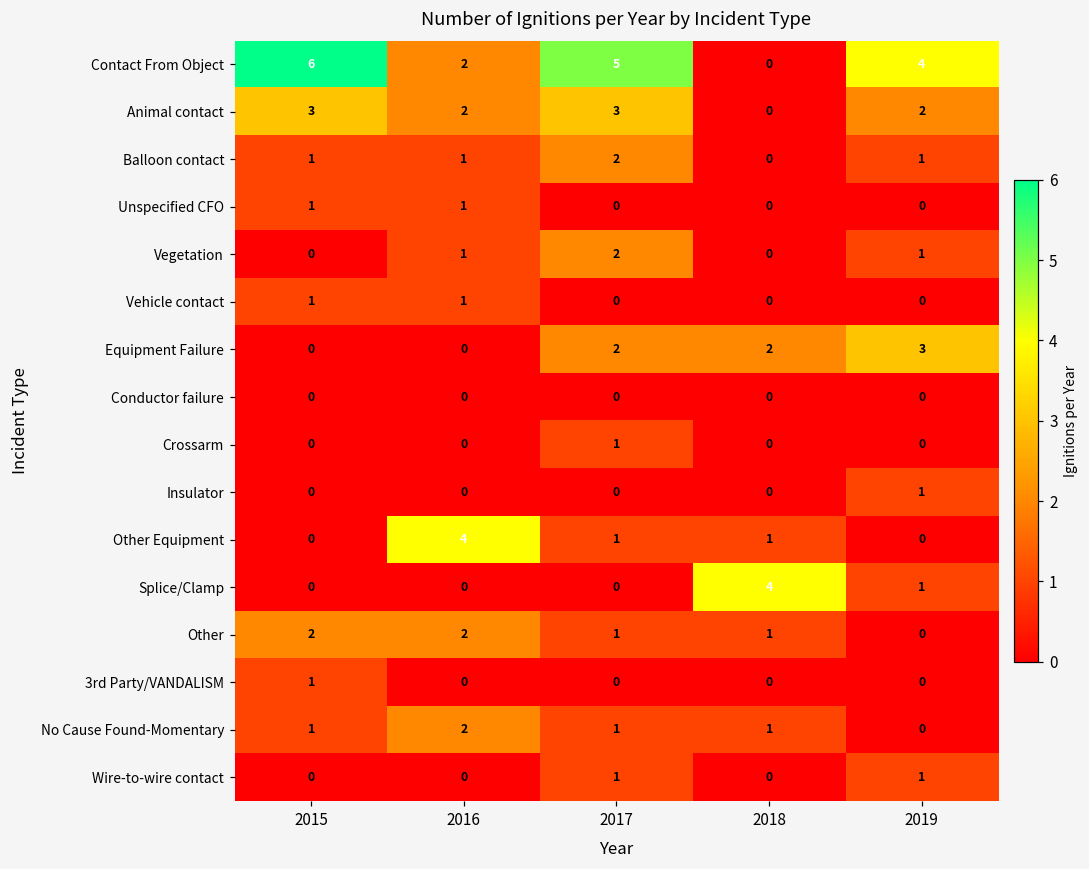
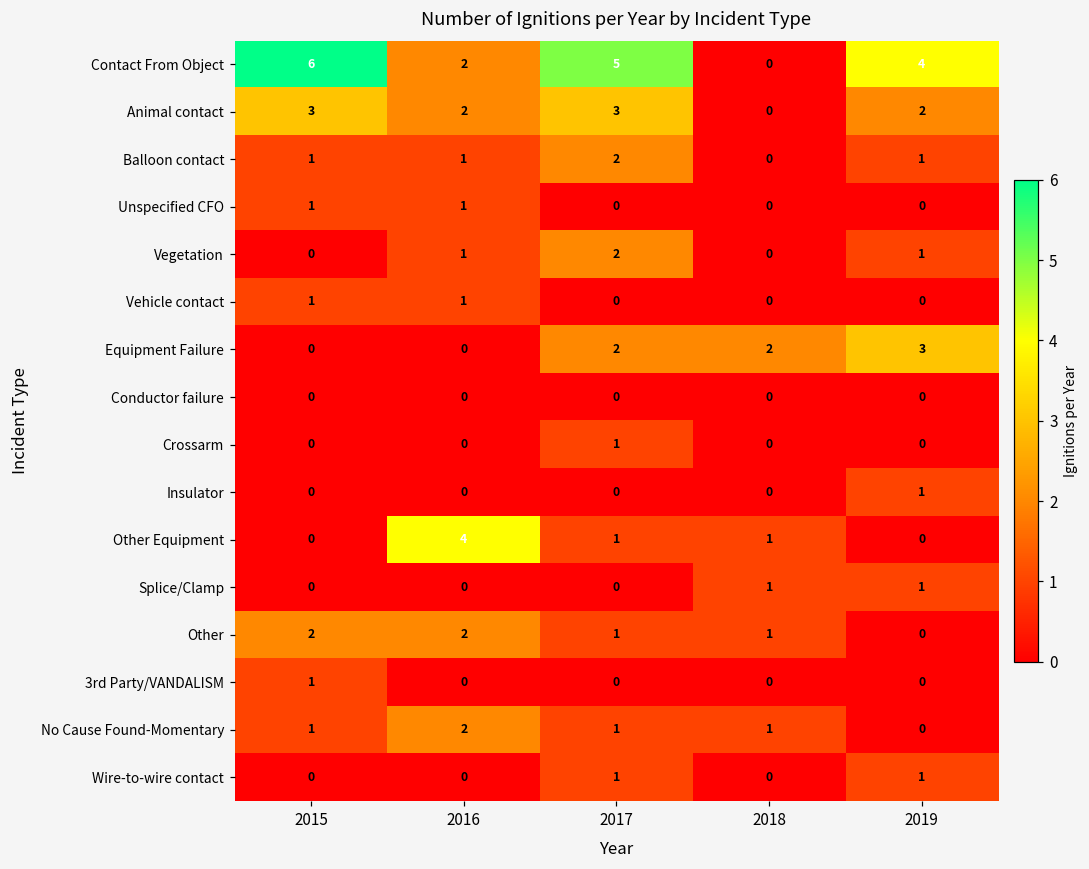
  {
    "Contact From Object": {
      "2015": 6,
      "2016": 2,
      "2017": 5,
      "2018": 0,
      "2019": 4
    },
    "Animal contact": {
      "2015": 3,
      "2016": 2,
      "2017": 3,
      "2018": 0,
      "2019": 2
    },
    "Balloon contact": {
      "2015": 1,
      "2016": 1,
      "2017": 2,
      "2018": 0,
      "2019": 1
    },
    "Unspecified CFO": {
      "2015": 1,
      "2016": 1,
      "2017": 0,
      "2018": 0,
      "2019": 0
    },
    "Vegetation": {
      "2015": 0,
      "2016": 1,
      "2017": 2,
      "2018": 0,
      "2019": 1
    },
    "Vehicle contact": {
      "2015": 1,
      "2016": 1,
      "2017": 0,
      "2018": 0,
      "2019": 0
    },
    "Equipment Failure": {
      "2015": 0,
      "2016": 0,
      "2017": 2,
      "2018": 2,
      "2019": 3
    },
    "Conductor failure": {
      "2015": 0,
      "2016": 0,
      "2017": 0,
      "2018": 0,
      "2019": 0
    },
    "Crossarm": {
      "2015": 0,
      "2016": 0,
      "2017": 1,
      "2018": 0,
      "2019": 0
    },
    "Insulator": {
      "2015": 0,
      "2016": 0,
      "2017": 0,
      "2018": 0,
      "2019": 1
    },
    "Other Equipment": {
      "2015": 0,
      "2016": 4,
      "2017": 1,
      "2018": 1,
      "2019": 0
    },
    "Splice/Clamp": {
      "2015": 0,
      "2016": 0,
      "2017": 0,
-     "2018": 4,
+     "2018": 1,
      "2019": 1
    },
    "Other": {
      "2015": 2,
      "2016": 2,
      "2017": 1,
      "2018": 1,
      "2019": 0
    },
    "3rd Party/VANDALISM": {
      "2015": 1,
      "2016": 0,
      "2017": 0,
      "2018": 0,
      "2019": 0
    },
    "No Cause Found-Momentary": {
      "2015": 1,
      "2016": 2,
      "2017": 1,
      "2018": 1,
      "2019": 0
    },
    "Wire-to-wire contact": {
      "2015": 0,
      "2016": 0,
      "2017": 1,
      "2018": 0,
      "2019": 1
    }
  }
